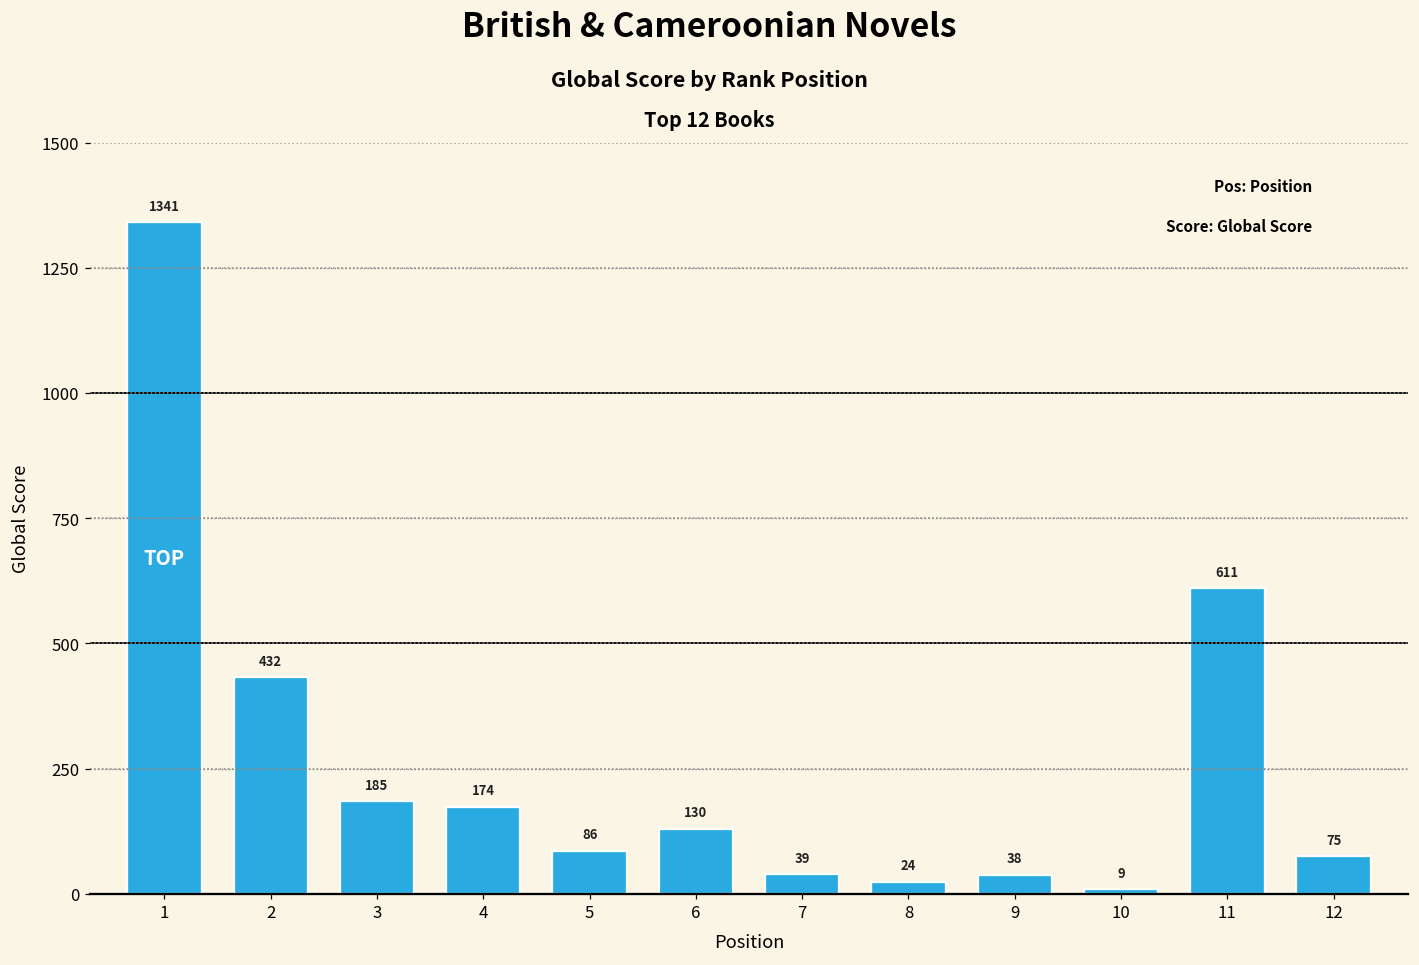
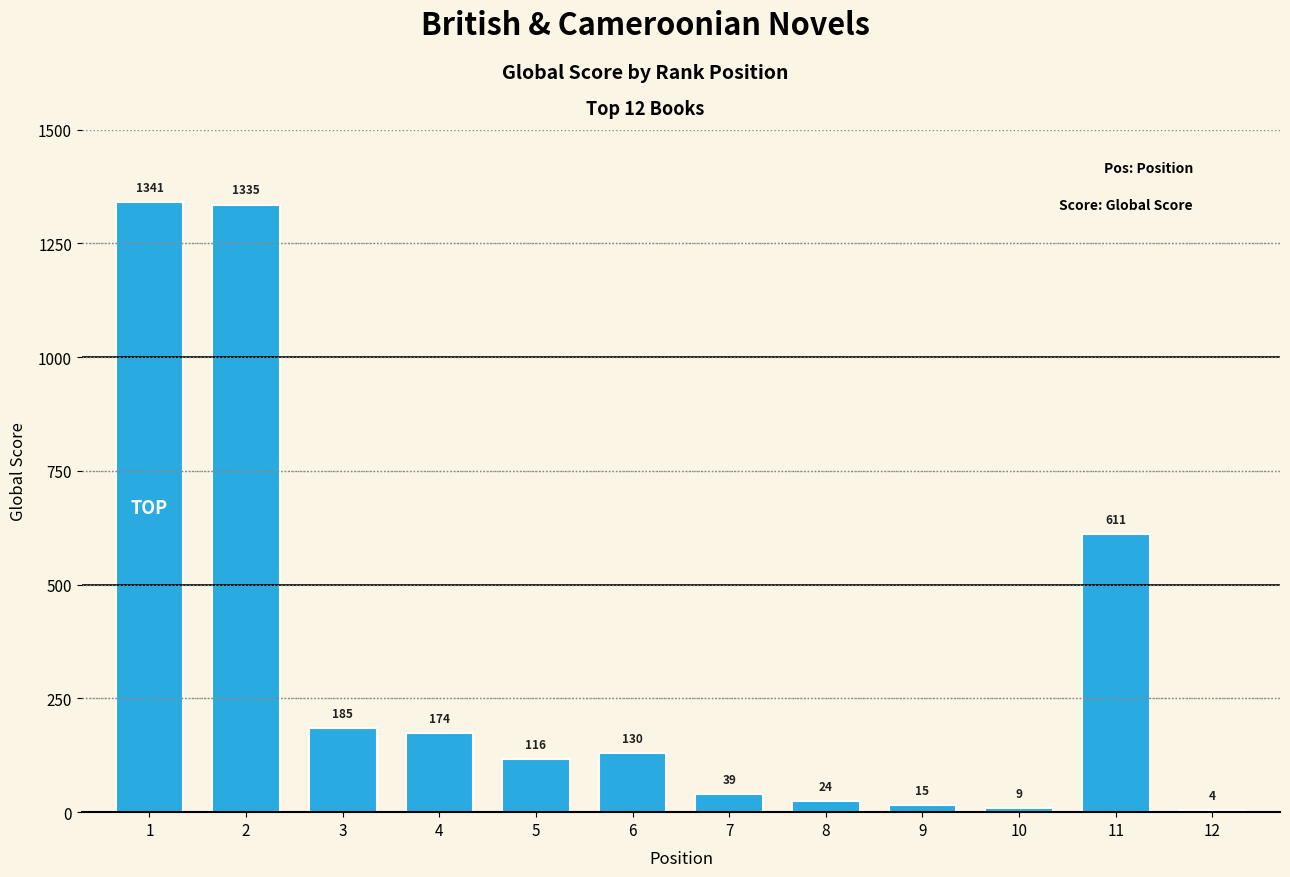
  {
    "1": 1341,
-   "2": 432,
+   "2": 1335,
    "3": 185,
    "4": 174,
-   "5": 86,
+   "5": 116,
    "6": 130,
    "7": 39,
    "8": 24,
-   "9": 38,
+   "9": 15,
    "10": 9,
    "11": 611,
-   "12": 75
+   "12": 4
  }
